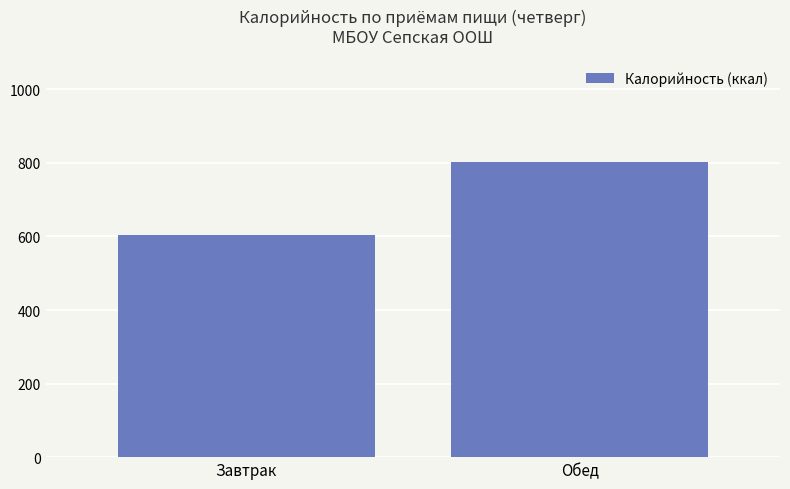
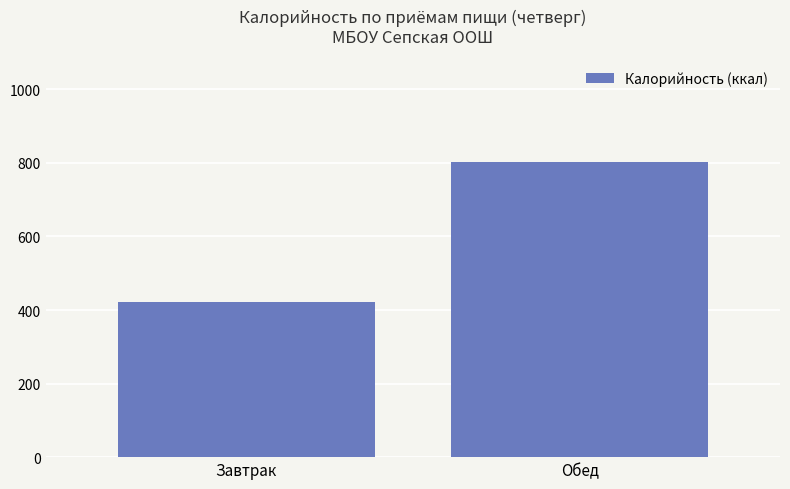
  {
-   "Завтрак": 600,
+   "Завтрак": 420,
    "Обед": 800
  }
